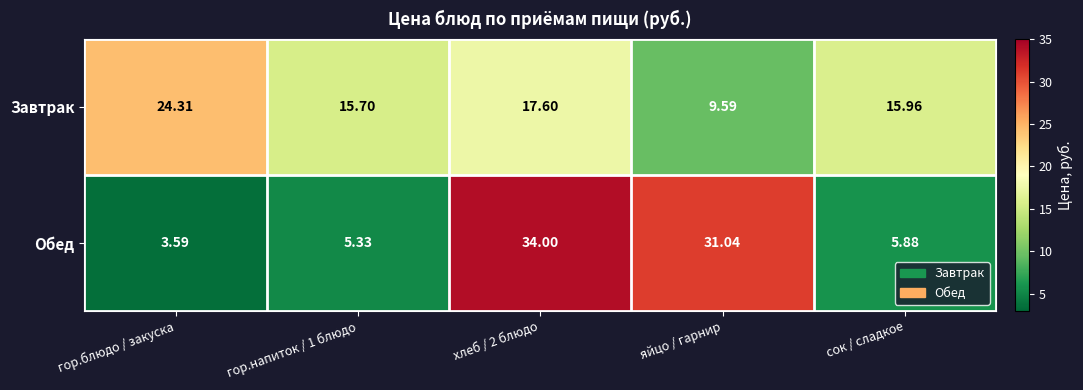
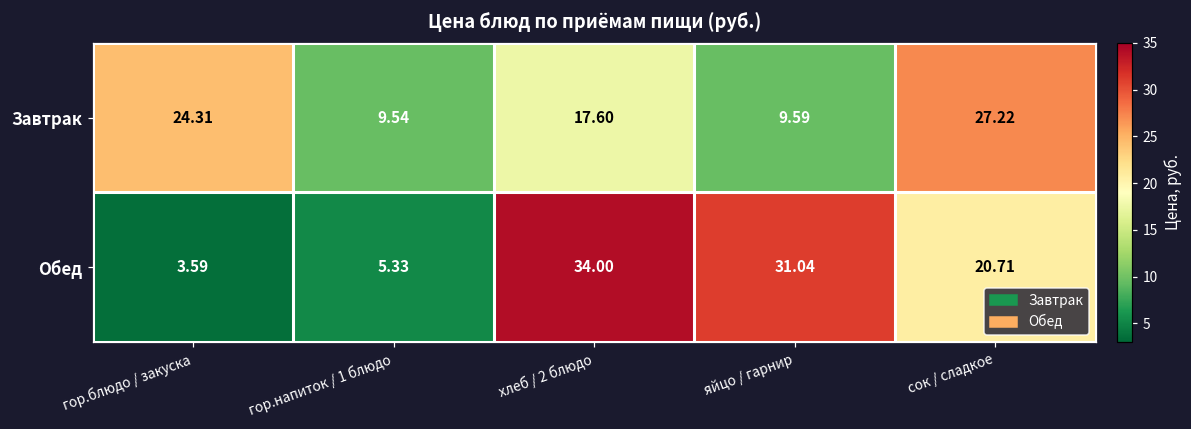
  {
    "Завтрак": {
      "гор.блюдо / закуска": 24.31,
-     "гор.напиток / 1 блюдо": 15.70,
+     "гор.напиток / 1 блюдо": 9.54,
      "хлеб / 2 блюдо": 17.60,
      "яйцо / гарнир": 9.59,
-     "сок / сладкое": 15.96
+     "сок / сладкое": 27.22
    },
    "Обед": {
      "гор.блюдо / закуска": 3.59,
      "гор.напиток / 1 блюдо": 5.33,
      "хлеб / 2 блюдо": 34.00,
      "яйцо / гарнир": 31.04,
-     "сок / сладкое": 5.88
+     "сок / сладкое": 20.71
    }
  }
